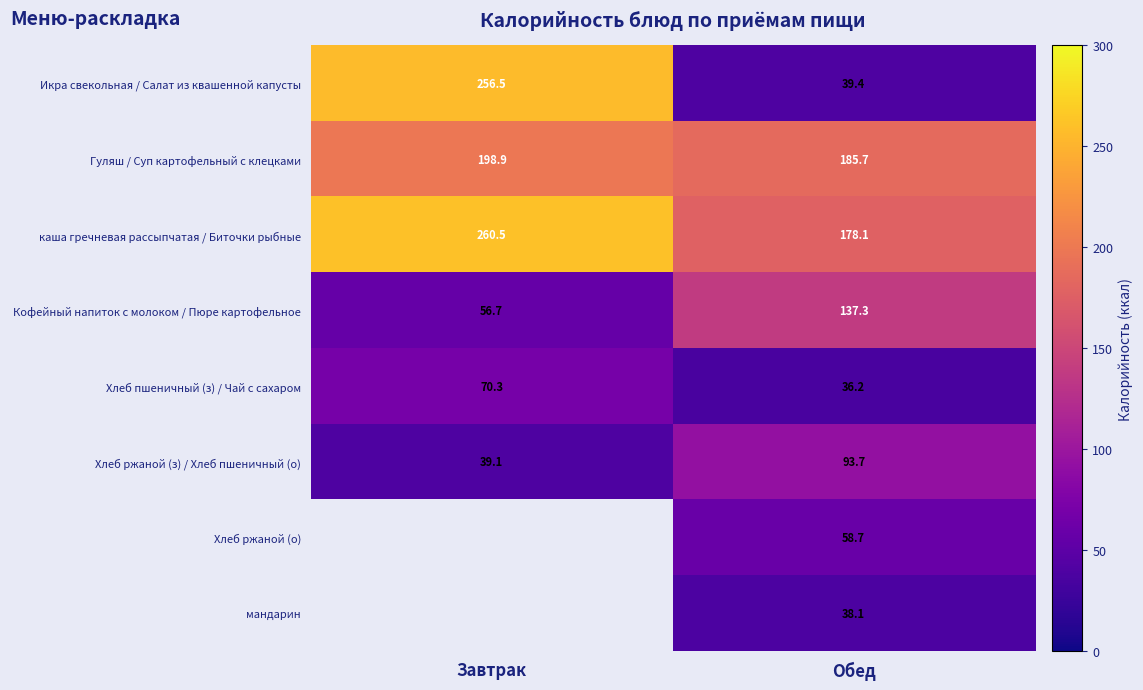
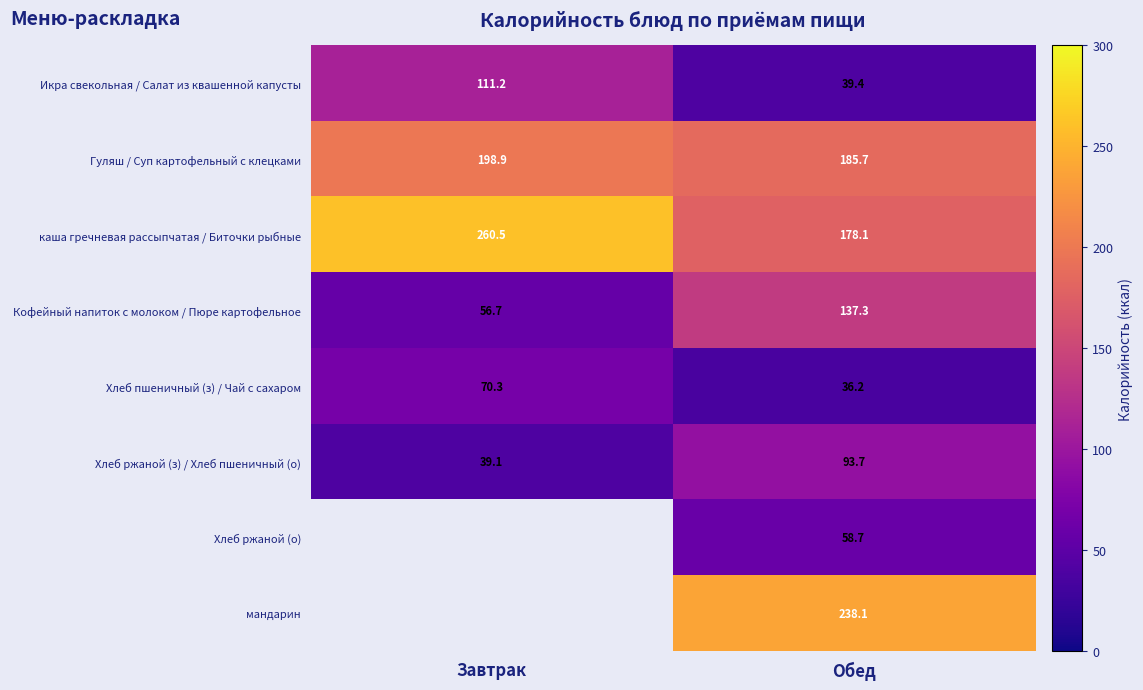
  {
    "Икра свекольная / Салат из квашенной капусты": {
-     "Завтрак": 256.5,
+     "Завтрак": 111.2,
      "Обед": 39.4
    },
    "Гуляш / Суп картофельный с клецками": {
      "Завтрак": 198.9,
      "Обед": 185.7
    },
    "каша гречневая рассыпчатая / Биточки рыбные": {
      "Завтрак": 260.5,
      "Обед": 178.1
    },
    "Кофейный напиток с молоком / Пюре картофельное": {
      "Завтрак": 56.7,
      "Обед": 137.3
    },
    "Хлеб пшеничный (з) / Чай с сахаром": {
      "Завтрак": 70.3,
      "Обед": 36.2
    },
    "Хлеб ржаной (з) / Хлеб пшеничный (о)": {
      "Завтрак": 39.1,
      "Обед": 93.7
    },
    "Хлеб ржаной (о)": {
      "Обед": 58.7
    },
    "мандарин": {
-     "Обед": 38.1
+     "Обед": 238.1
    }
  }
